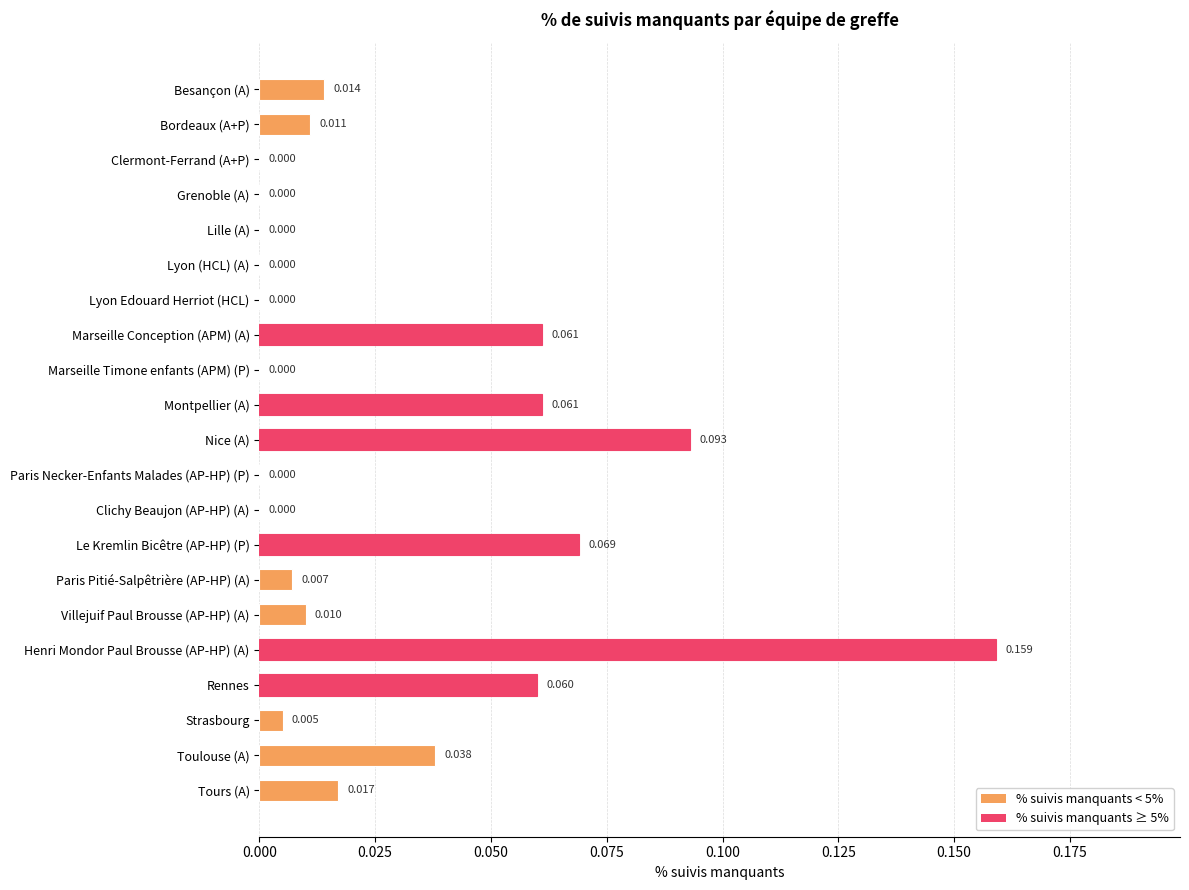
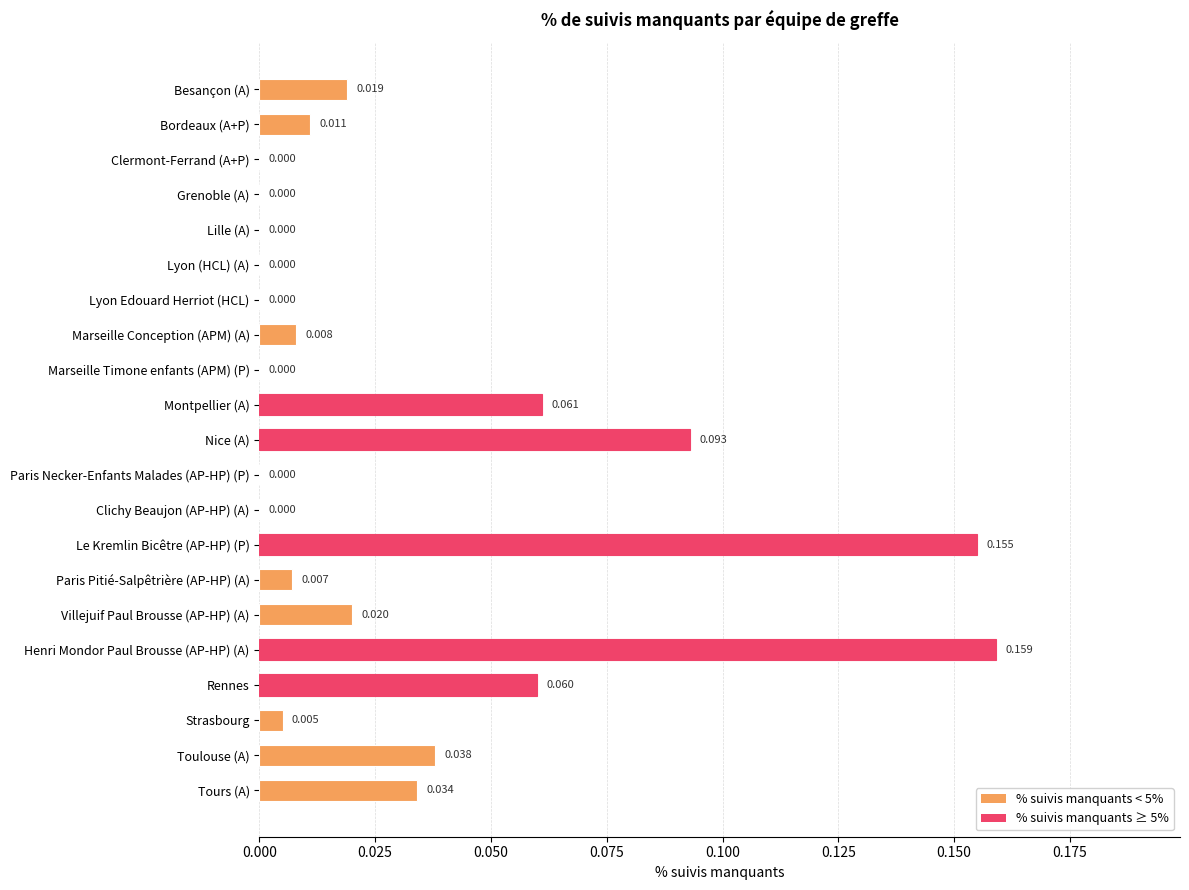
  {
-   "Besançon (A)": 0.014,
+   "Besançon (A)": 0.019,
    "Bordeaux (A+P)": 0.011,
    "Clermont-Ferrand (A+P)": 0.000,
    "Grenoble (A)": 0.000,
    "Lille (A)": 0.000,
    "Lyon (HCL) (A)": 0.000,
    "Lyon Edouard Herriot (HCL)": 0.000,
-   "Marseille Conception (APM) (A)": 0.061,
+   "Marseille Conception (APM) (A)": 0.008,
    "Marseille Timone enfants (APM) (P)": 0.000,
    "Montpellier (A)": 0.061,
    "Nice (A)": 0.093,
    "Paris Necker-Enfants Malades (AP-HP) (P)": 0.000,
    "Clichy Beaujon (AP-HP) (A)": 0.000,
-   "Le Kremlin Bicêtre (AP-HP) (P)": 0.069,
+   "Le Kremlin Bicêtre (AP-HP) (P)": 0.155,
    "Paris Pitié-Salpêtrière (AP-HP) (A)": 0.007,
-   "Villejuif Paul Brousse (AP-HP) (A)": 0.010,
+   "Villejuif Paul Brousse (AP-HP) (A)": 0.020,
    "Henri Mondor Paul Brousse (AP-HP) (A)": 0.159,
    "Rennes": 0.060,
    "Strasbourg": 0.005,
    "Toulouse (A)": 0.038,
-   "Tours (A)": 0.017
+   "Tours (A)": 0.034
  }
